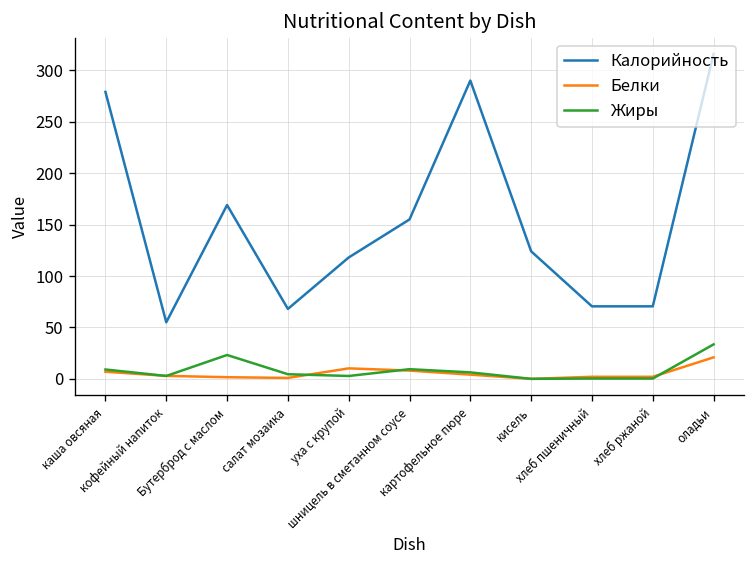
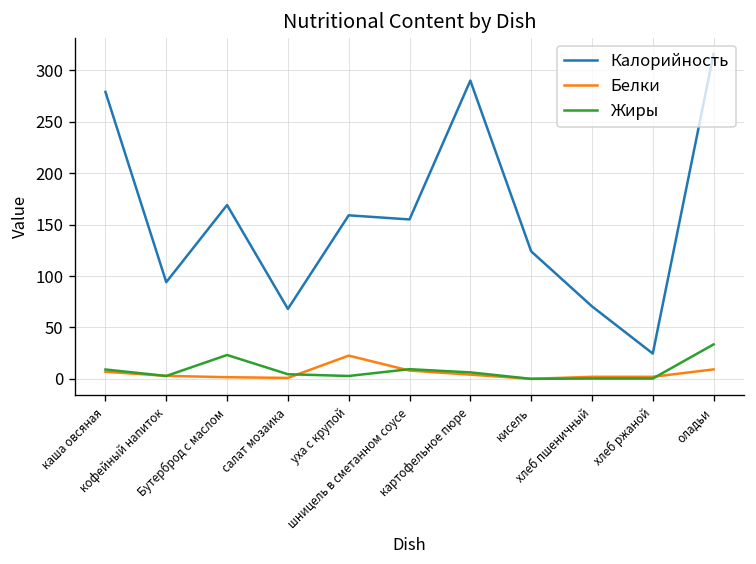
  {
    "Калорийность": {
      "каша овсяная": 280,
-     "кофейный напиток": 60,
+     "кофейный напиток": 90,
      "Бутерброд с маслом": 170,
      "салат мозаика": 70,
-     "уха с крупой": 120,
+     "уха с крупой": 160,
      "шницель в сметанном соусе": 160,
      "картофельное пюре": 290,
      "кисель": 120,
      "хлеб пшеничный": 70,
-     "хлеб ржаной": 70
+     "хлеб ржаной": 20
    },
    "Белки": {
      "Бутерброд с маслом": 0,
      "салат мозаика": 0,
-     "уха с крупой": 10,
-     "оладьи": 20
+     "уха с крупой": 20,
+     "оладьи": 10
    },
    "Жиры": {
      "Бутерброд с маслом": 20,
      "салат мозаика": 0,
      "уха с крупой": 0,
      "оладьи": 30
    }
  }
